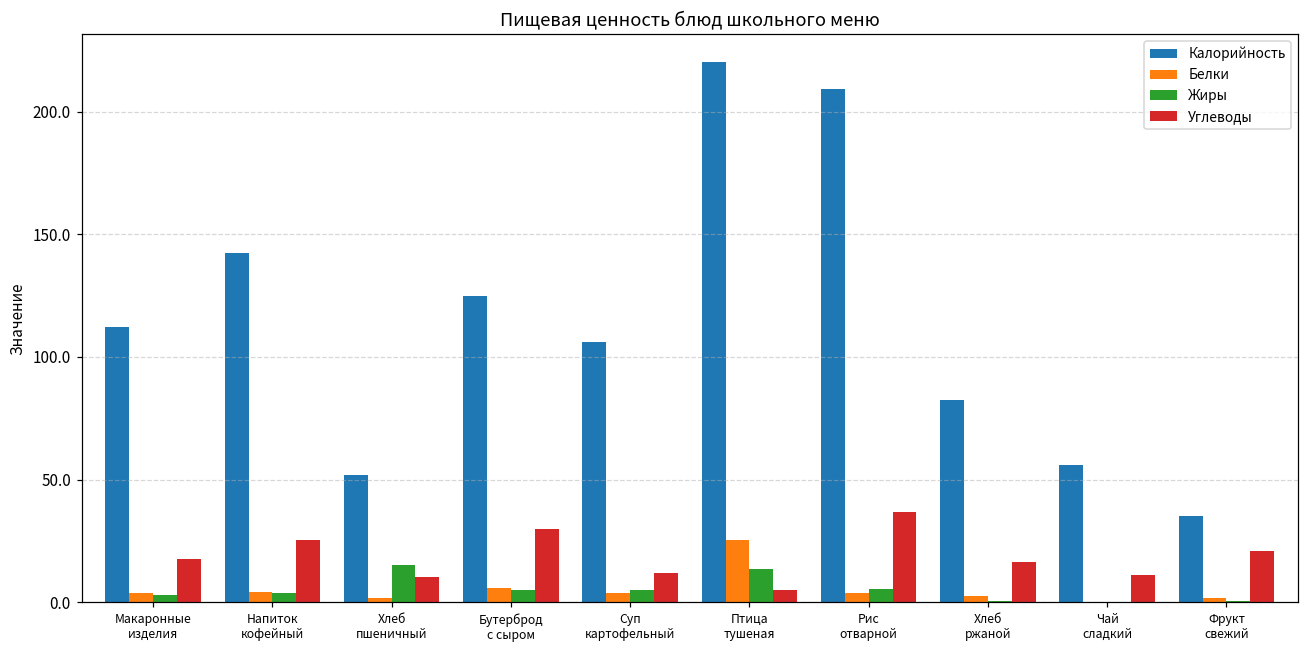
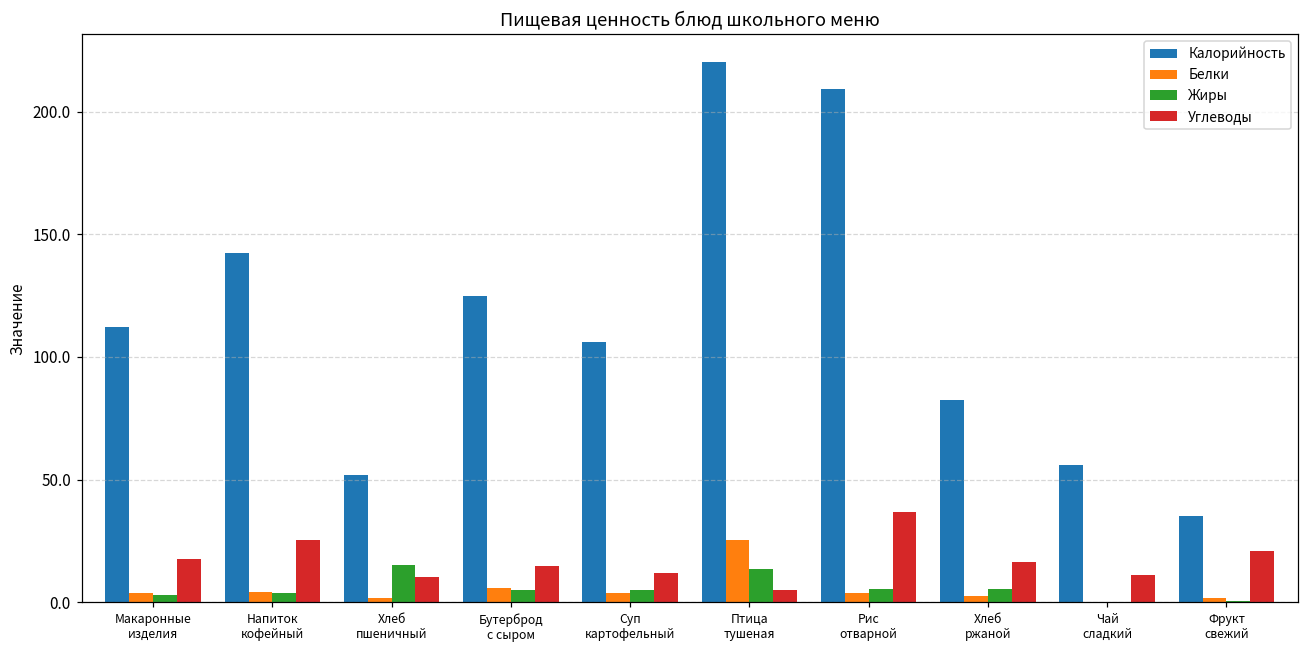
  {
    "Калорийность": {
      "Макаронные изделия": 112,
      "Напиток кофейный": 143,
      "Хлеб пшеничный": 52,
      "Бутерброд с сыром": 125,
      "Суп картофельный": 106,
      "Птица тушеная": 220,
      "Рис отварной": 209,
      "Хлеб ржаной": 82,
      "Чай сладкий": 56,
      "Фрукт свежий": 35
    },
    "Белки": {
      "Макаронные изделия": 4,
      "Напиток кофейный": 4,
      "Хлеб пшеничный": 2,
      "Бутерброд с сыром": 6,
      "Суп картофельный": 4,
      "Птица тушеная": 25,
      "Рис отварной": 4,
      "Хлеб ржаной": 2,
      "Фрукт свежий": 2
    },
    "Жиры": {
      "Макаронные изделия": 3,
      "Напиток кофейный": 4,
      "Хлеб пшеничный": 15,
      "Бутерброд с сыром": 5,
      "Суп картофельный": 5,
      "Птица тушеная": 14,
      "Рис отварной": 5,
-     "Хлеб ржаной": 0,
+     "Хлеб ржаной": 5,
      "Чай сладкий": 0
    },
    "Углеводы": {
      "Макаронные изделия": 18,
      "Напиток кофейный": 25,
      "Хлеб пшеничный": 10,
-     "Бутерброд с сыром": 30,
+     "Бутерброд с сыром": 15,
      "Суп картофельный": 12,
      "Птица тушеная": 5,
      "Рис отварной": 37,
      "Хлеб ржаной": 16,
      "Чай сладкий": 11,
      "Фрукт свежий": 21
    }
  }
